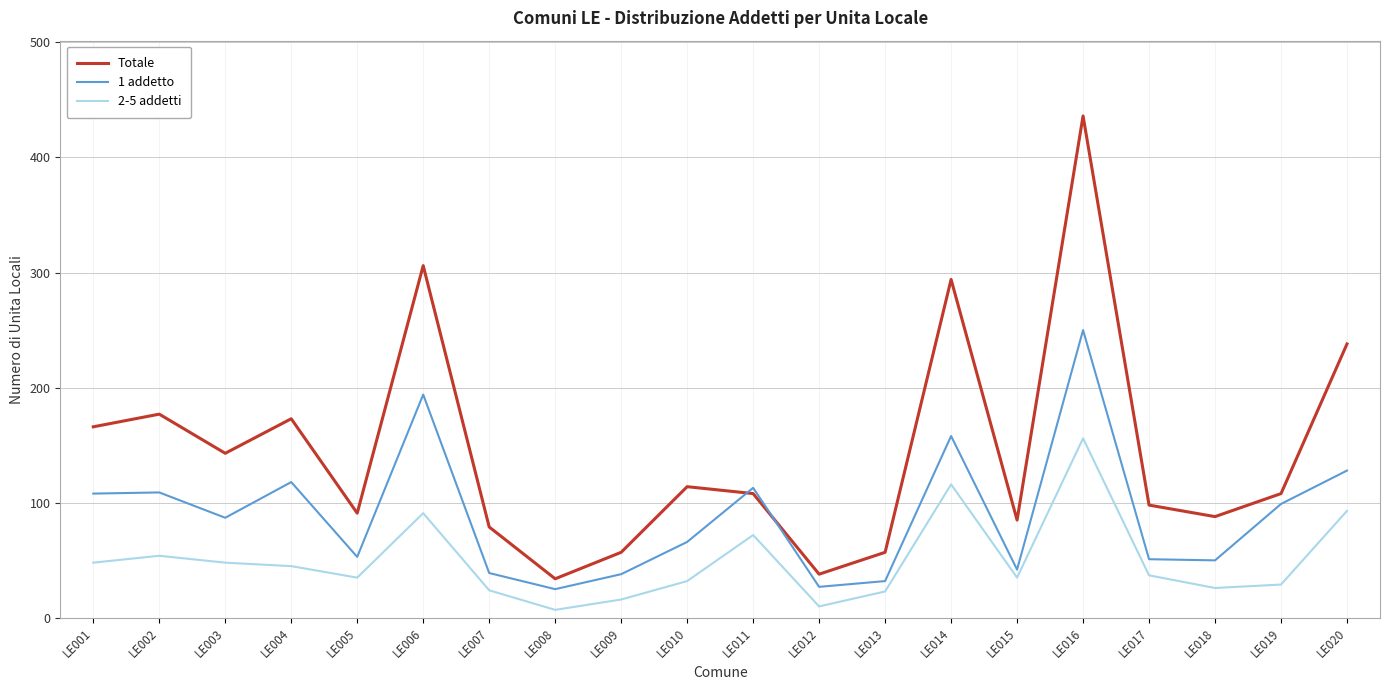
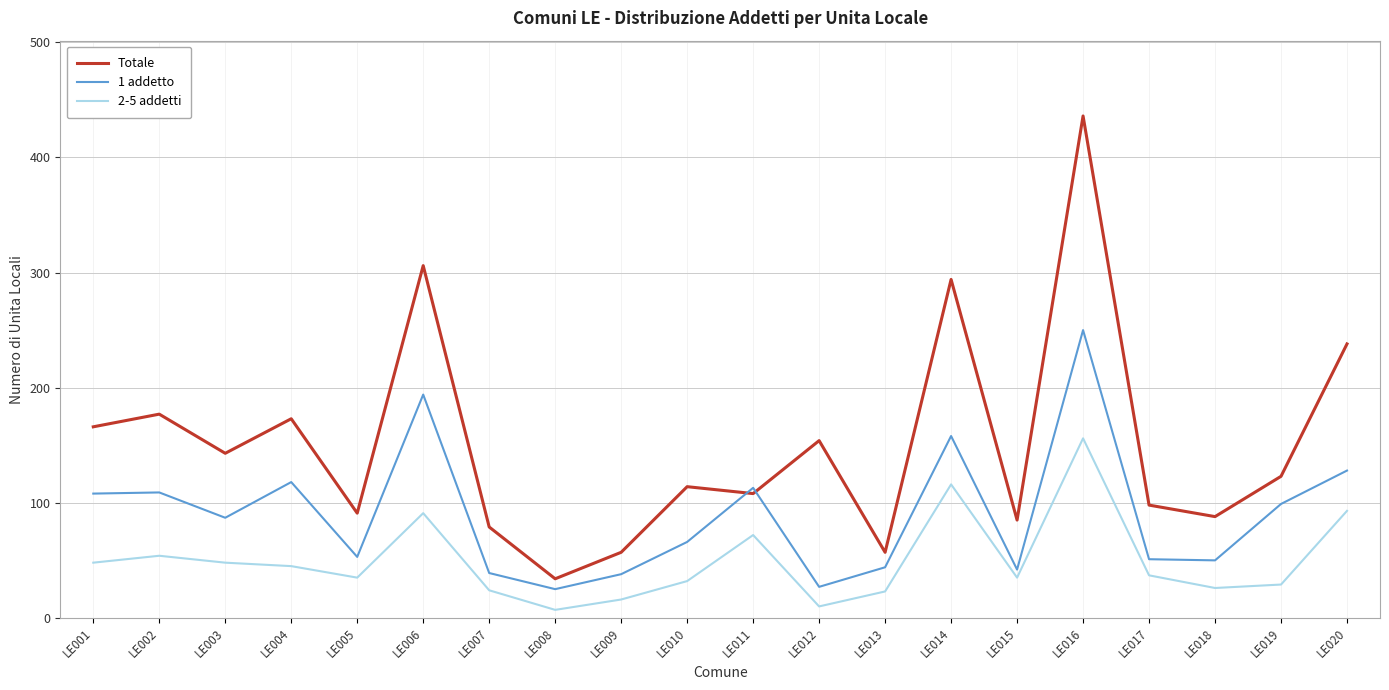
  {
    "Totale": {
      "LE001": 166,
      "LE002": 177,
      "LE003": 143,
      "LE004": 173,
      "LE005": 91,
      "LE006": 306,
      "LE007": 79,
      "LE008": 34,
      "LE009": 57,
      "LE010": 114,
      "LE011": 108,
-     "LE012": 38,
+     "LE012": 154,
      "LE013": 57,
      "LE014": 294,
      "LE015": 85,
      "LE016": 436,
      "LE017": 98,
      "LE018": 88,
-     "LE019": 108,
+     "LE019": 123,
      "LE020": 238
    },
    "1 addetto": {
      "LE001": 108,
      "LE002": 109,
      "LE003": 87,
      "LE004": 118,
      "LE005": 53,
      "LE006": 194,
      "LE007": 39,
      "LE008": 25,
      "LE009": 38,
      "LE010": 66,
      "LE011": 113,
      "LE012": 27,
-     "LE013": 32,
+     "LE013": 44,
      "LE014": 158,
      "LE015": 42,
      "LE016": 250,
      "LE017": 51,
      "LE018": 50,
      "LE019": 99,
      "LE020": 128
    },
    "2-5 addetti": {
      "LE001": 48,
      "LE002": 54,
      "LE003": 48,
      "LE004": 45,
      "LE005": 35,
      "LE006": 91,
      "LE007": 24,
      "LE008": 7,
      "LE009": 16,
      "LE010": 32,
      "LE011": 72,
      "LE012": 10,
      "LE013": 23,
      "LE014": 116,
      "LE015": 35,
      "LE016": 156,
      "LE017": 37,
      "LE018": 26,
      "LE019": 29,
      "LE020": 93
    }
  }
